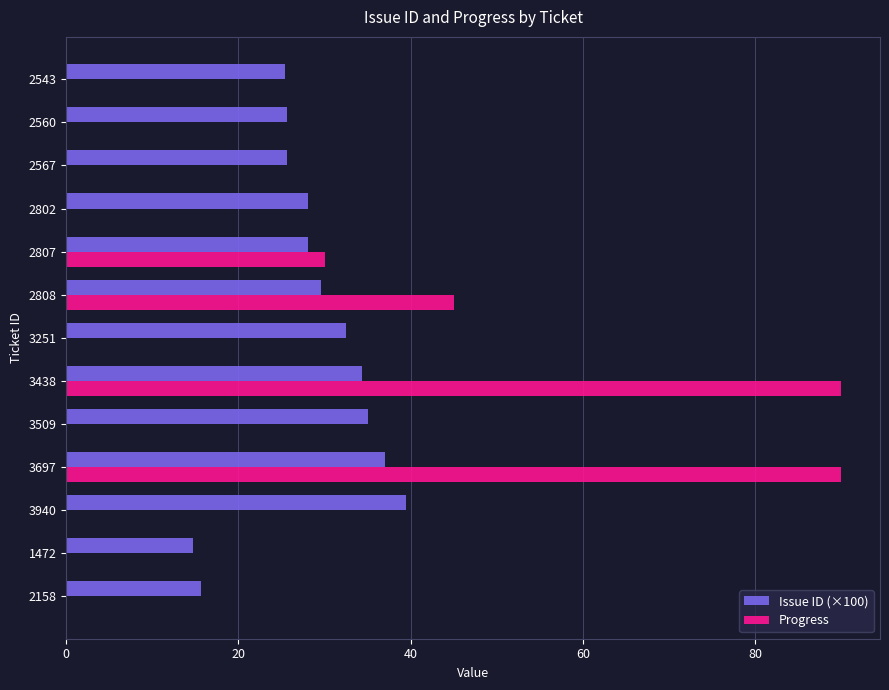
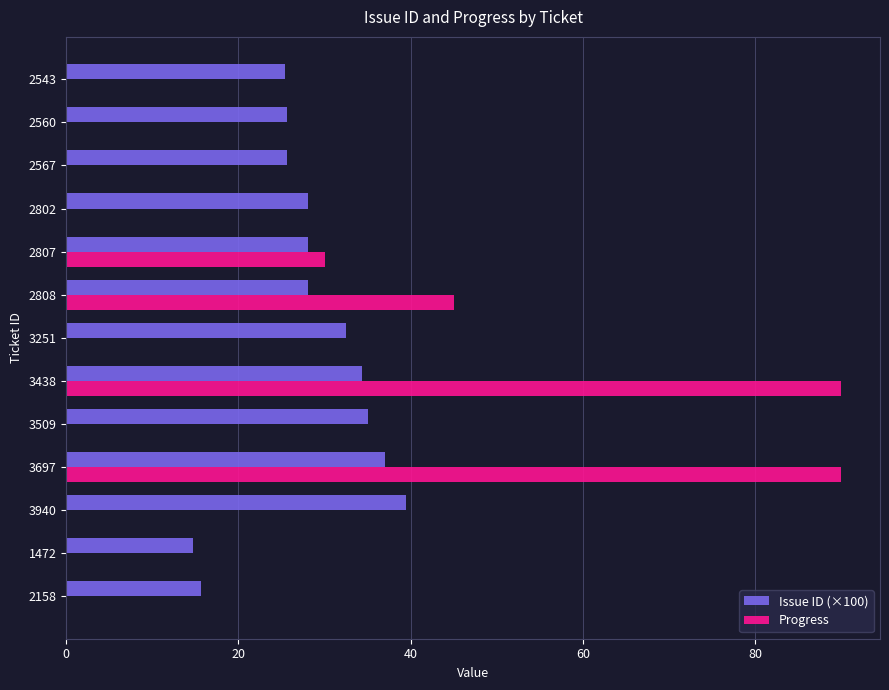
  {
    "Issue ID (×100)": {
      "2543": 25,
      "2560": 26,
      "2567": 26,
      "2802": 28,
      "2807": 28,
-     "2808": 30,
+     "2808": 28,
      "3251": 33,
      "3438": 34,
      "3509": 35,
      "3697": 37,
      "3940": 39,
      "1472": 15,
      "2158": 16
    },
    "Progress": {
      "2543": 0,
      "2560": 0,
      "2567": 0,
      "2802": 0,
      "2807": 30,
      "2808": 45,
      "3251": 0,
      "3438": 90,
      "3509": 0,
      "3697": 90,
      "3940": 0,
      "1472": 0,
      "2158": 0
    }
  }
